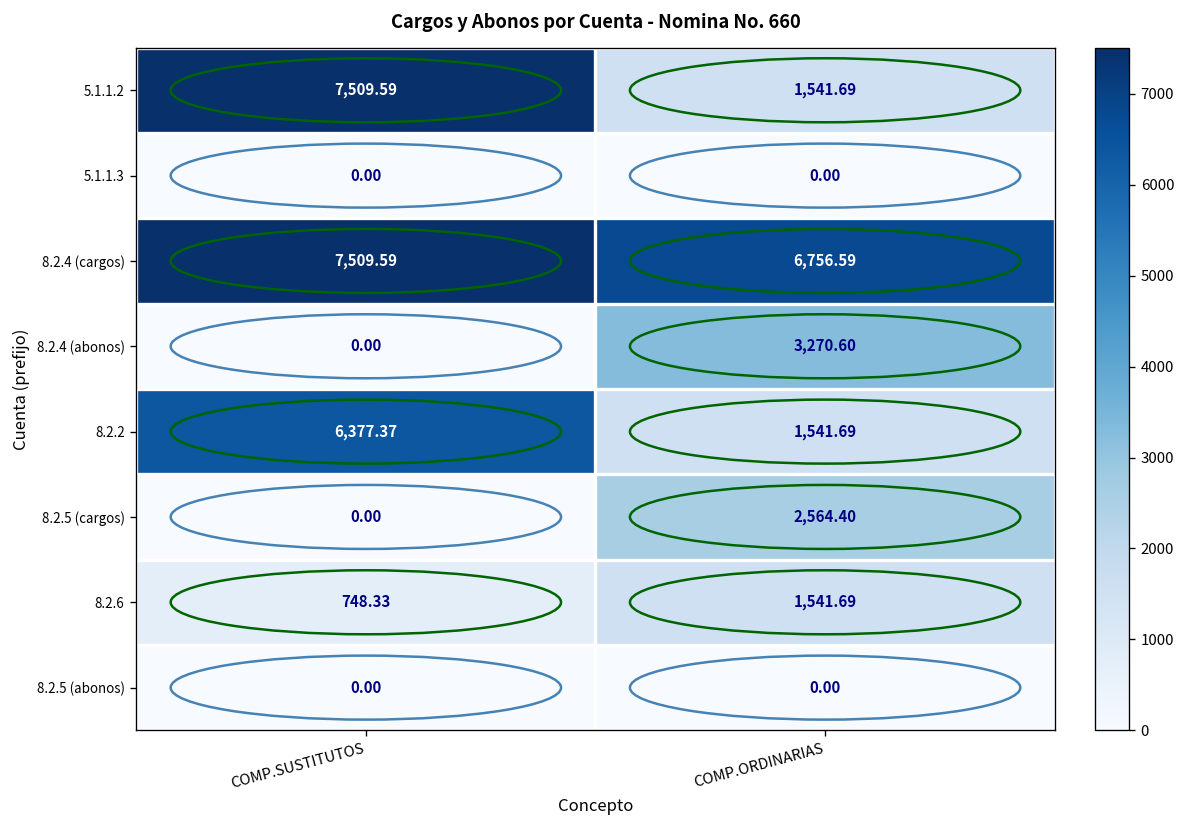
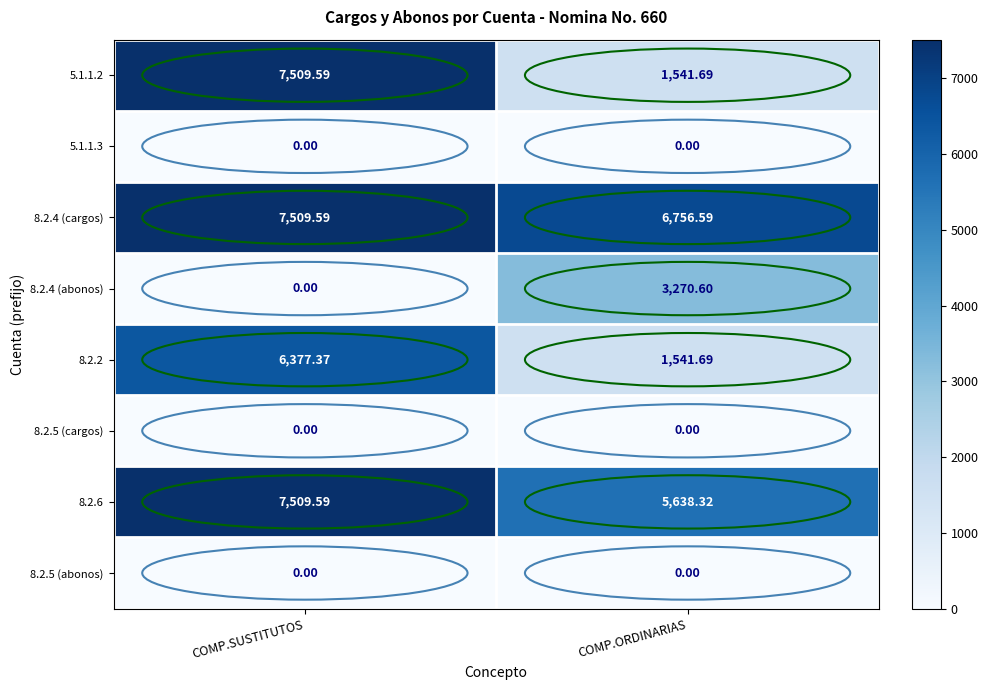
  {
    "5.1.1.2": {
      "COMP.SUSTITUTOS": "7,509.59",
      "COMP.ORDINARIAS": "1,541.69"
    },
    "5.1.1.3": {
      "COMP.SUSTITUTOS": "0.00",
      "COMP.ORDINARIAS": "0.00"
    },
    "8.2.4 (cargos)": {
      "COMP.SUSTITUTOS": "7,509.59",
      "COMP.ORDINARIAS": "6,756.59"
    },
    "8.2.4 (abonos)": {
      "COMP.SUSTITUTOS": "0.00",
      "COMP.ORDINARIAS": "3,270.60"
    },
    "8.2.2": {
      "COMP.SUSTITUTOS": "6,377.37",
      "COMP.ORDINARIAS": "1,541.69"
    },
    "8.2.5 (cargos)": {
      "COMP.SUSTITUTOS": "0.00",
-     "COMP.ORDINARIAS": "2,564.40"
+     "COMP.ORDINARIAS": "0.00"
    },
    "8.2.6": {
-     "COMP.SUSTITUTOS": "748.33",
-     "COMP.ORDINARIAS": "1,541.69"
+     "COMP.SUSTITUTOS": "7,509.59",
+     "COMP.ORDINARIAS": "5,638.32"
    },
    "8.2.5 (abonos)": {
      "COMP.SUSTITUTOS": "0.00",
      "COMP.ORDINARIAS": "0.00"
    }
  }
